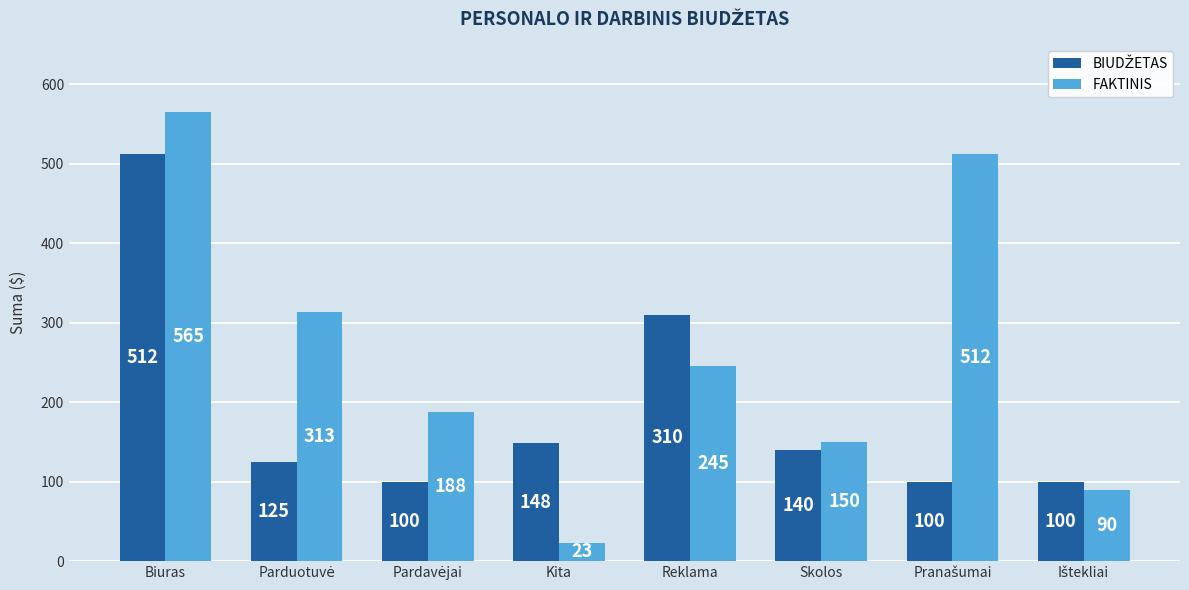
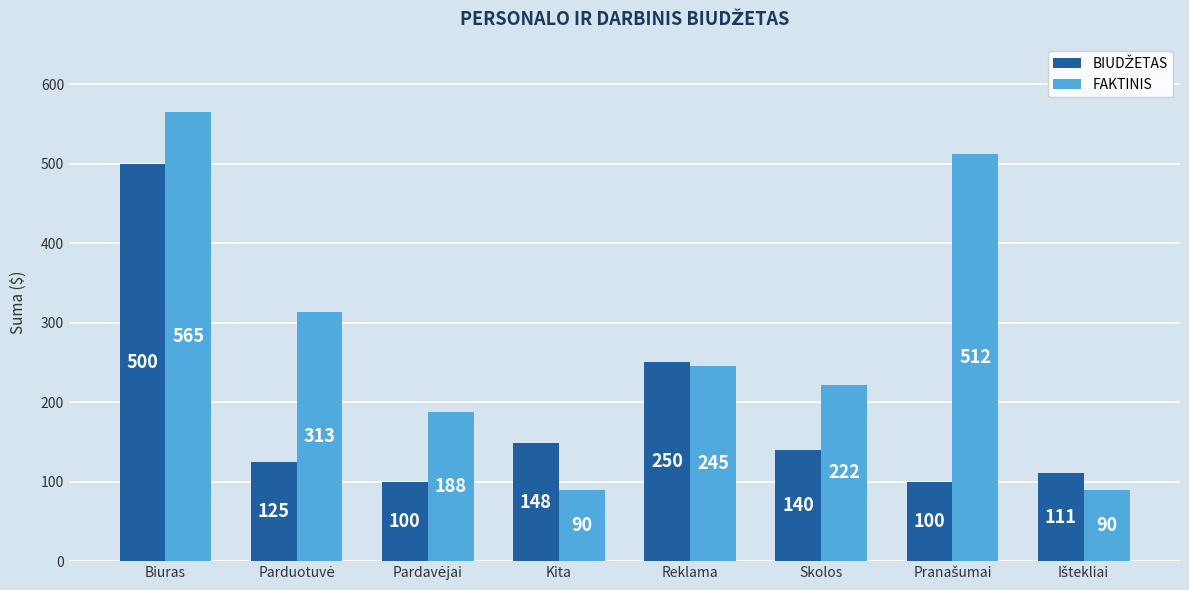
  {
    "BIUDŽETAS": {
-     "Biuras": 512,
+     "Biuras": 500,
      "Parduotuvė": 125,
      "Pardavėjai": 100,
      "Kita": 148,
-     "Reklama": 310,
+     "Reklama": 250,
      "Skolos": 140,
      "Pranašumai": 100,
-     "Ištekliai": 100
+     "Ištekliai": 111
    },
    "FAKTINIS": {
      "Biuras": 565,
      "Parduotuvė": 313,
      "Pardavėjai": 188,
-     "Kita": 23,
+     "Kita": 90,
      "Reklama": 245,
-     "Skolos": 150,
+     "Skolos": 222,
      "Pranašumai": 512,
      "Ištekliai": 90
    }
  }
